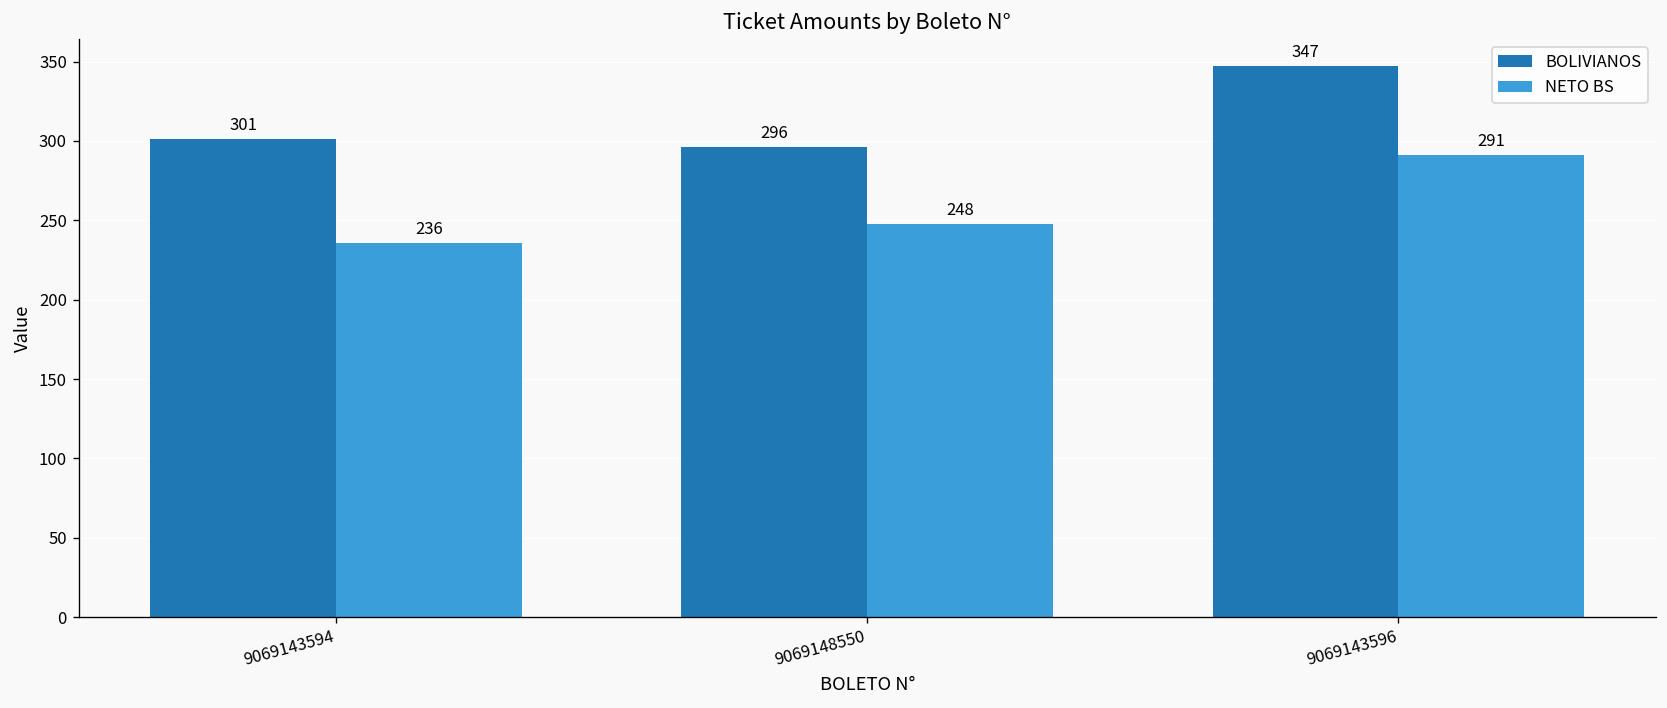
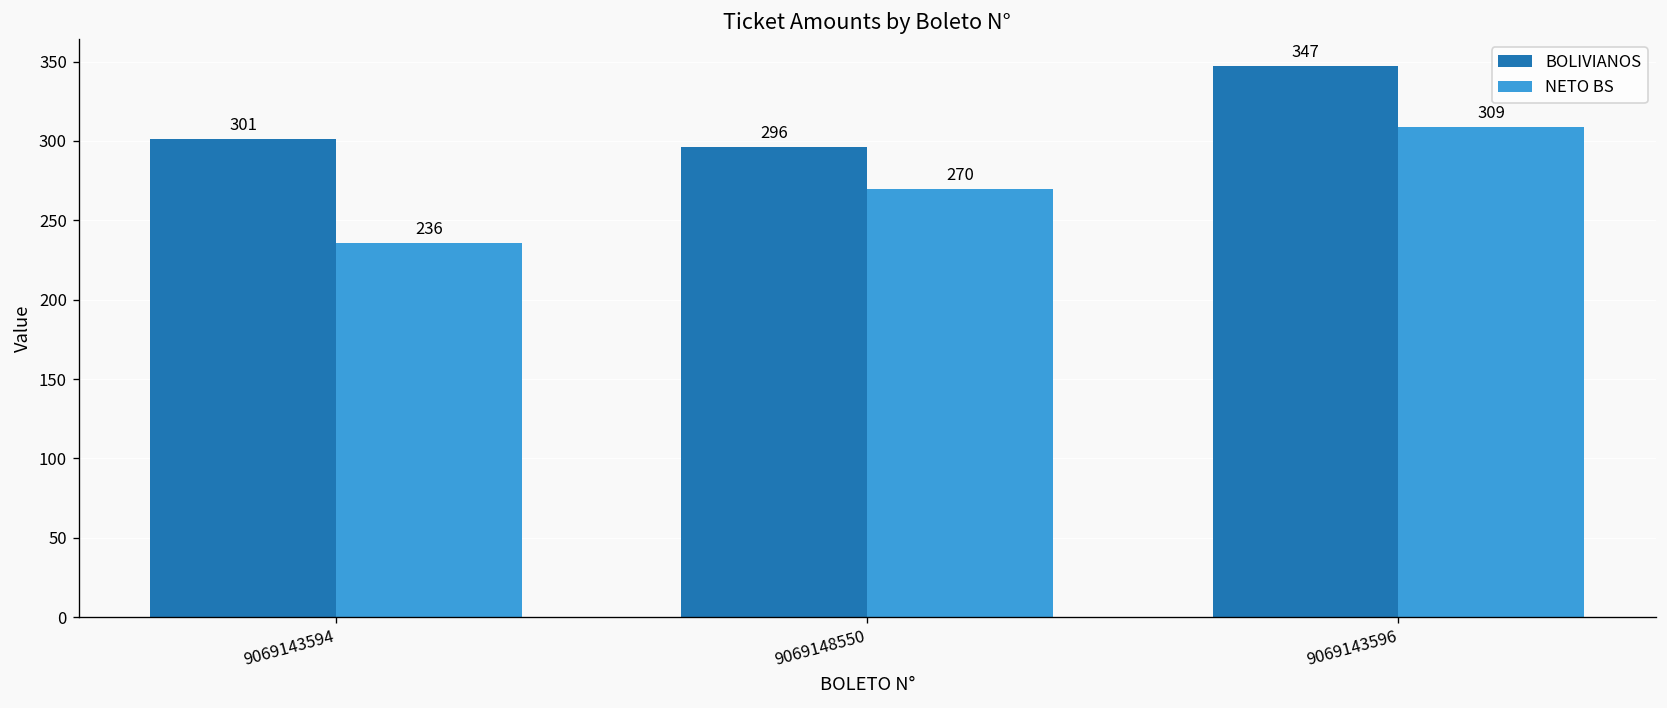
  {
    "BOLIVIANOS": {
      "9069143594": 301,
      "9069148550": 296,
      "9069143596": 347
    },
    "NETO BS": {
      "9069143594": 236,
-     "9069148550": 248,
-     "9069143596": 291
+     "9069148550": 270,
+     "9069143596": 309
    }
  }
